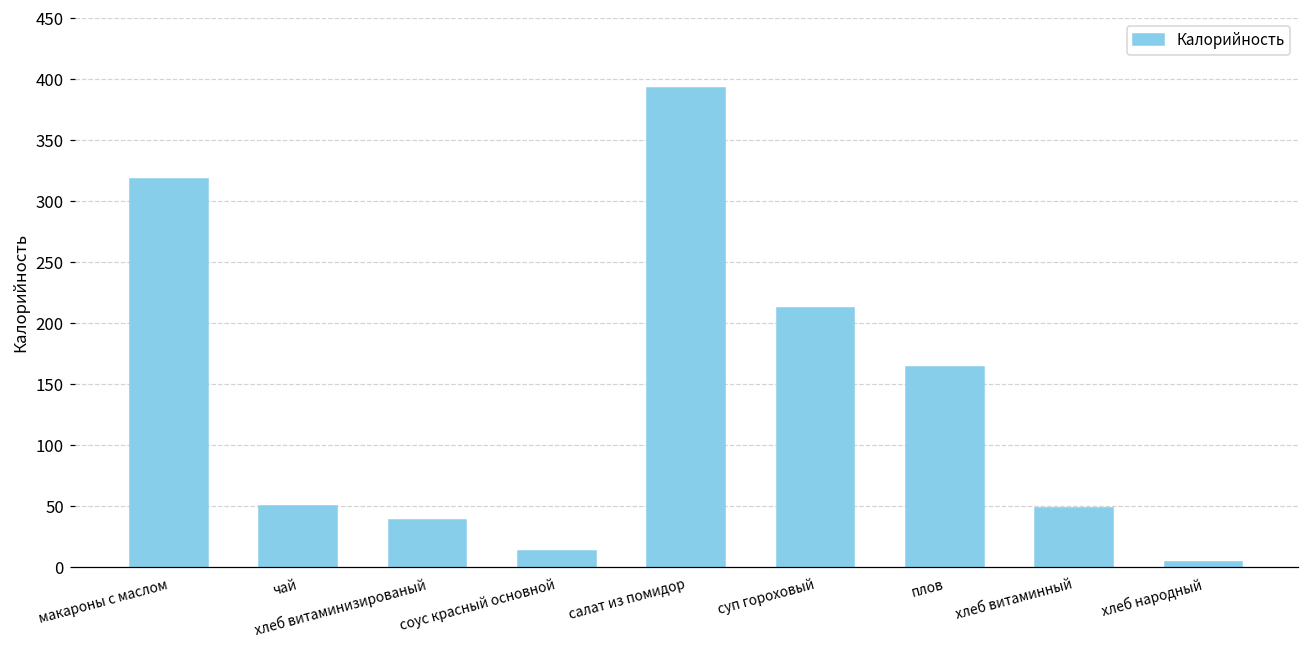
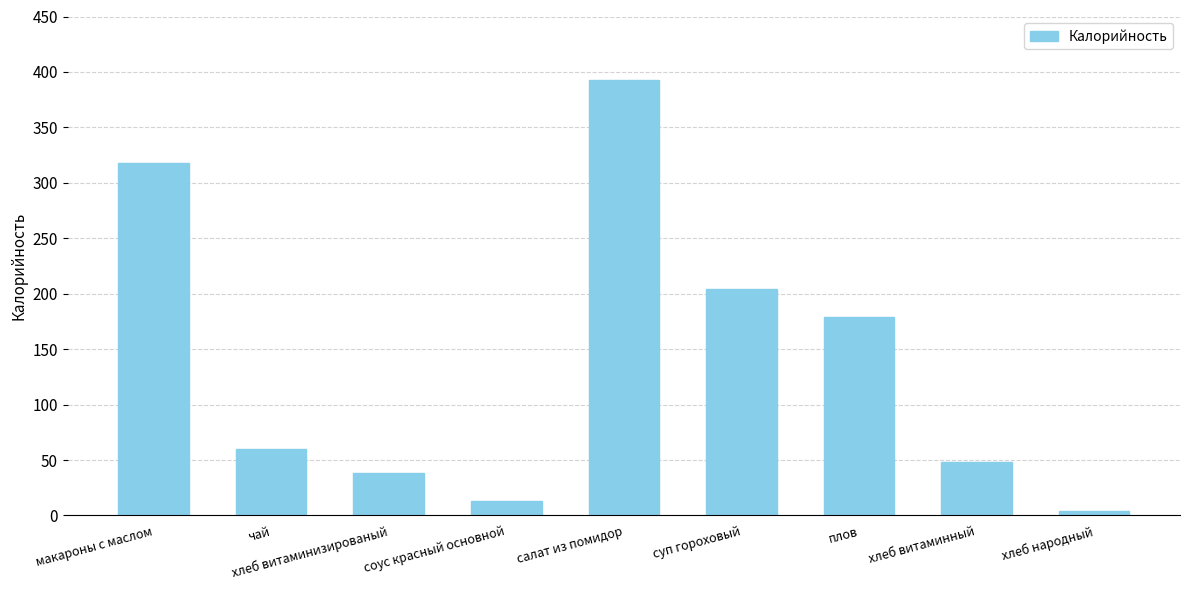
  {
    "макароны с маслом": 318,
-   "чай": 50,
+   "чай": 60,
    "хлеб витаминизированый": 38,
    "соус красный основной": 13,
    "салат из помидор": 393,
-   "суп гороховый": 212,
-   "плов": 164,
+   "суп гороховый": 204,
+   "плов": 179,
    "хлеб витаминный": 48,
    "хлеб народный": 4
  }
